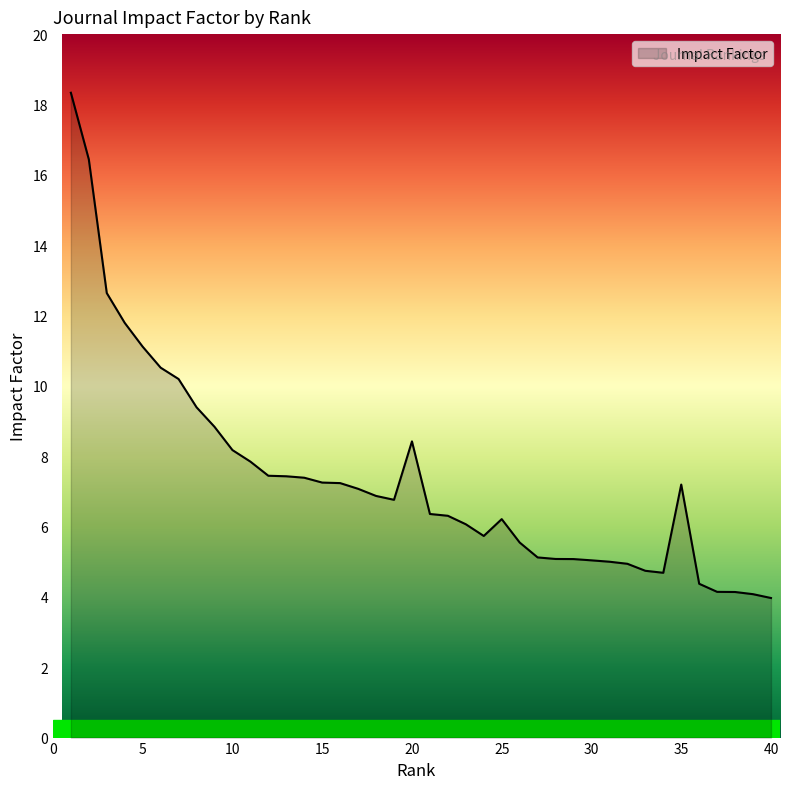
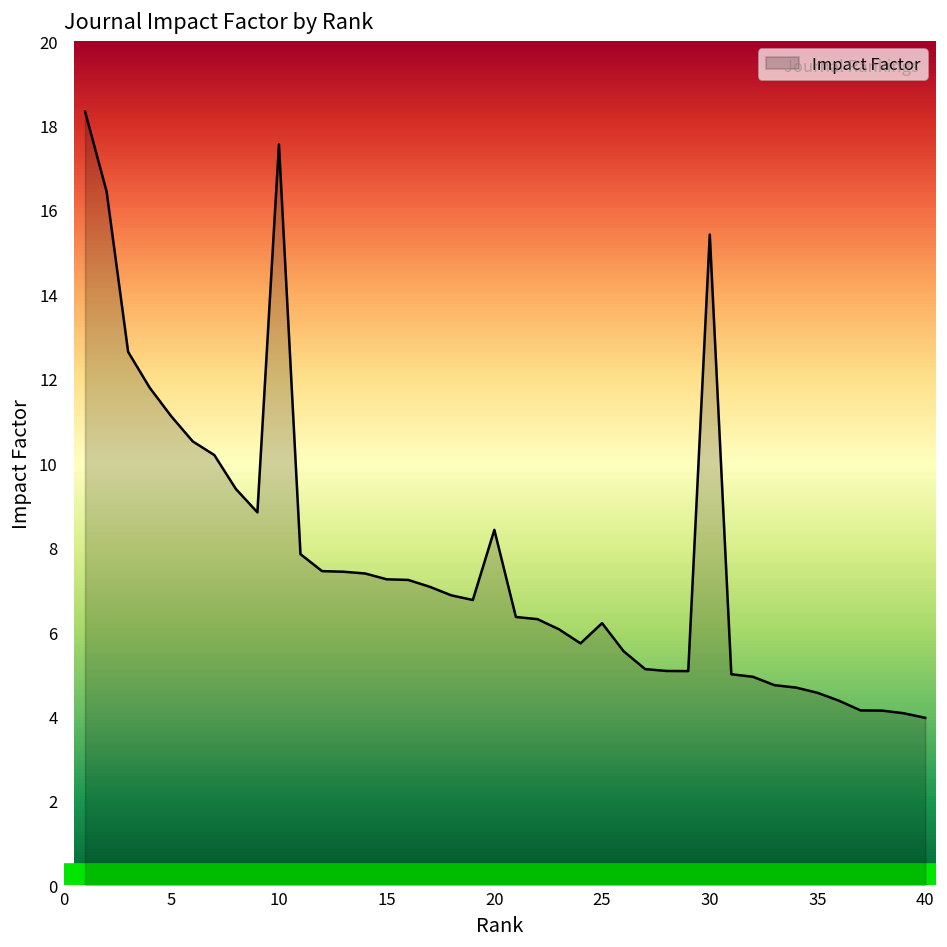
  {
    "5": 11.1,
-   "10": 8.2,
+   "10": 17.6,
    "15": 7.3,
    "20": 8.4,
    "25": 6.2,
-   "30": 5.0,
-   "35": 7.2,
+   "30": 15.4,
+   "35": 4.6,
    "40": 4.0
  }
